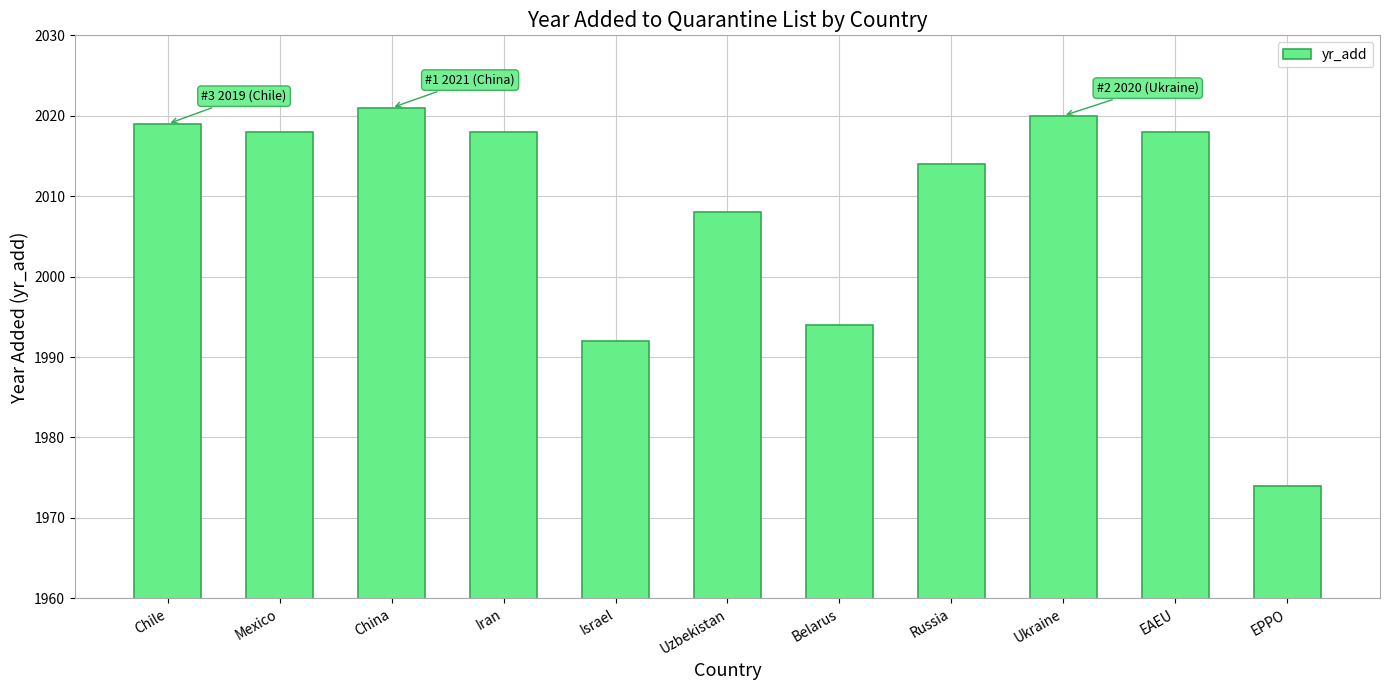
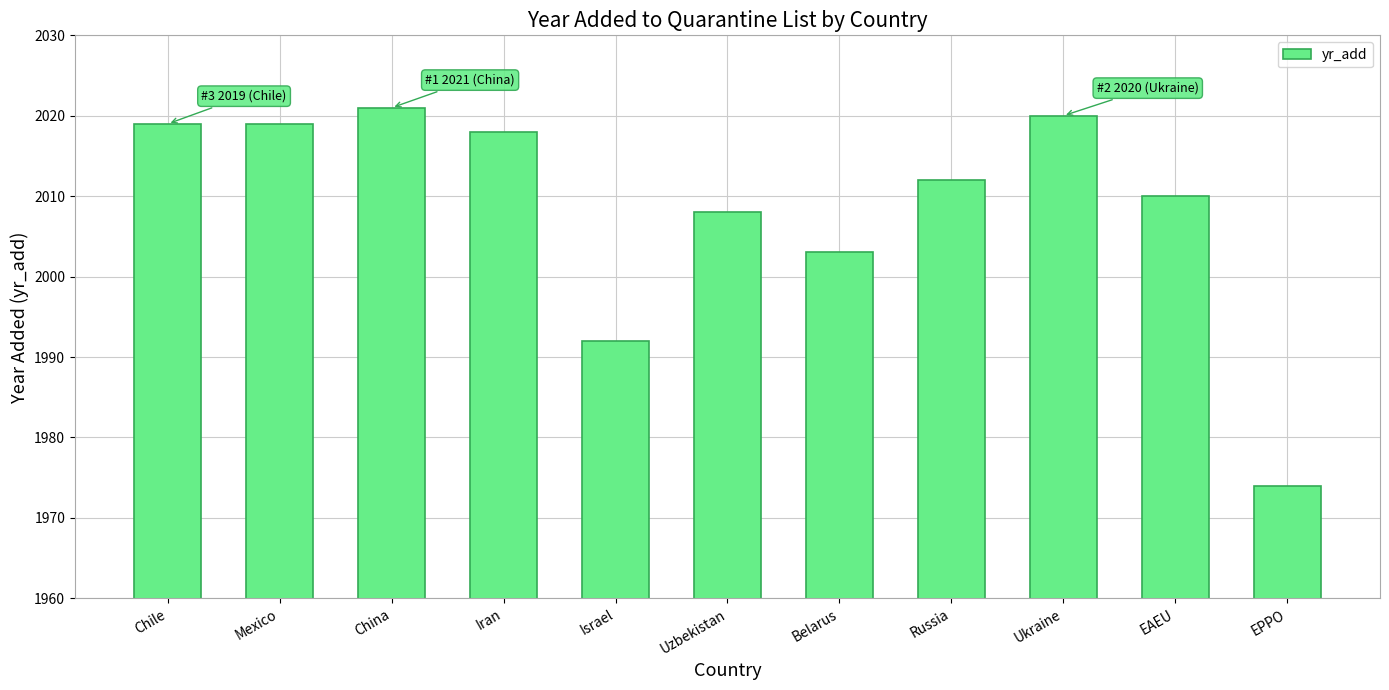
  {
    "Chile": 2019,
-   "Mexico": 2018,
+   "Mexico": 2019,
    "Iran": 2018,
    "Israel": 1992,
    "Uzbekistan": 2008,
-   "Belarus": 1994,
-   "Russia": 2014,
-   "EAEU": 2018,
+   "Belarus": 2003,
+   "Russia": 2012,
+   "EAEU": 2010,
    "EPPO": 1974
  }
